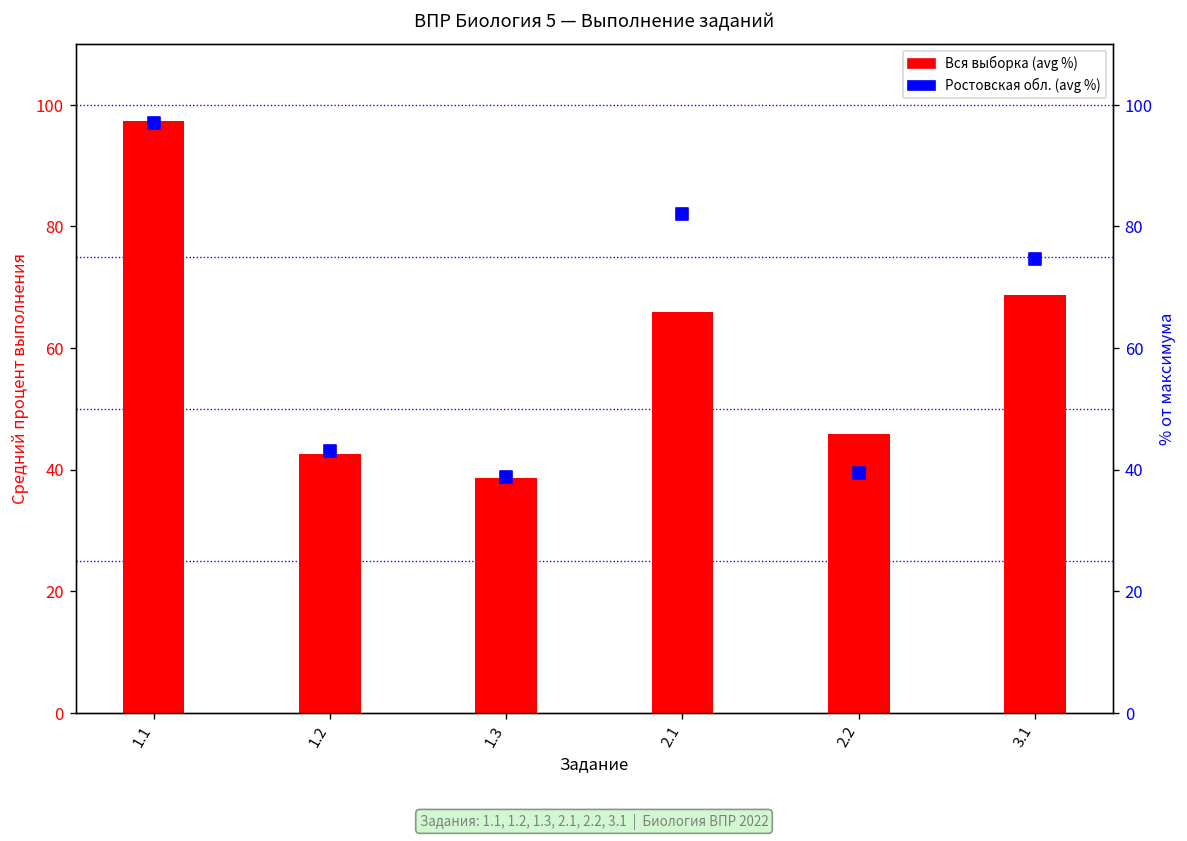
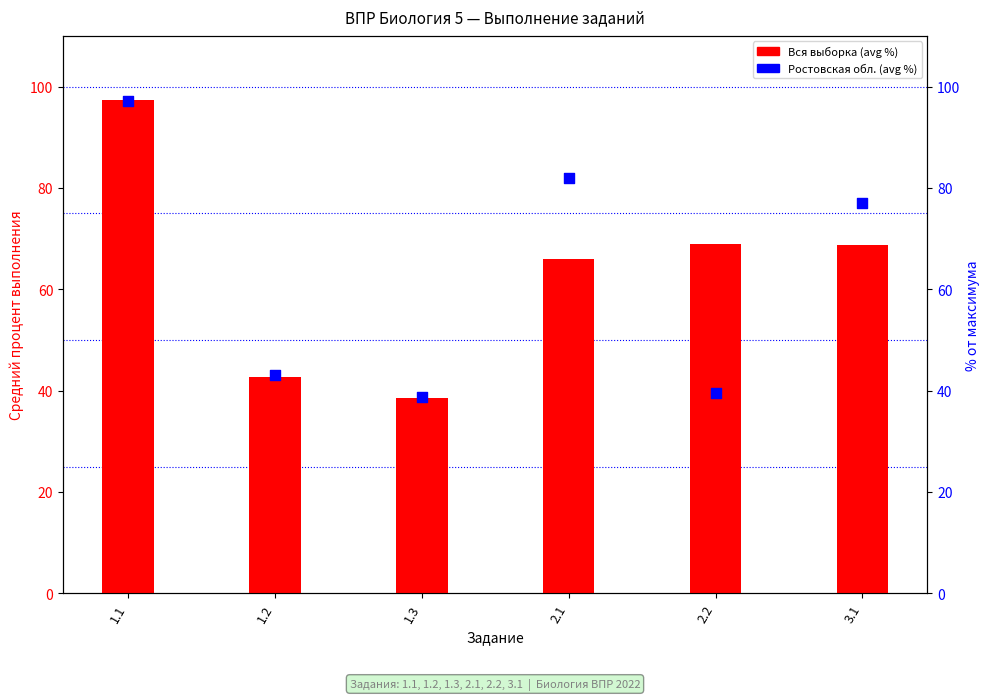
  {
    "Вся выборка (avg %)": {
      "1.1": 97,
      "1.2": 43,
      "1.3": 39,
      "2.1": 66,
-     "2.2": 46,
+     "2.2": 69,
      "3.1": 69
    },
    "Ростовская обл. (avg %)": {
-     "3.1": 75
+     "3.1": 77
    }
  }
